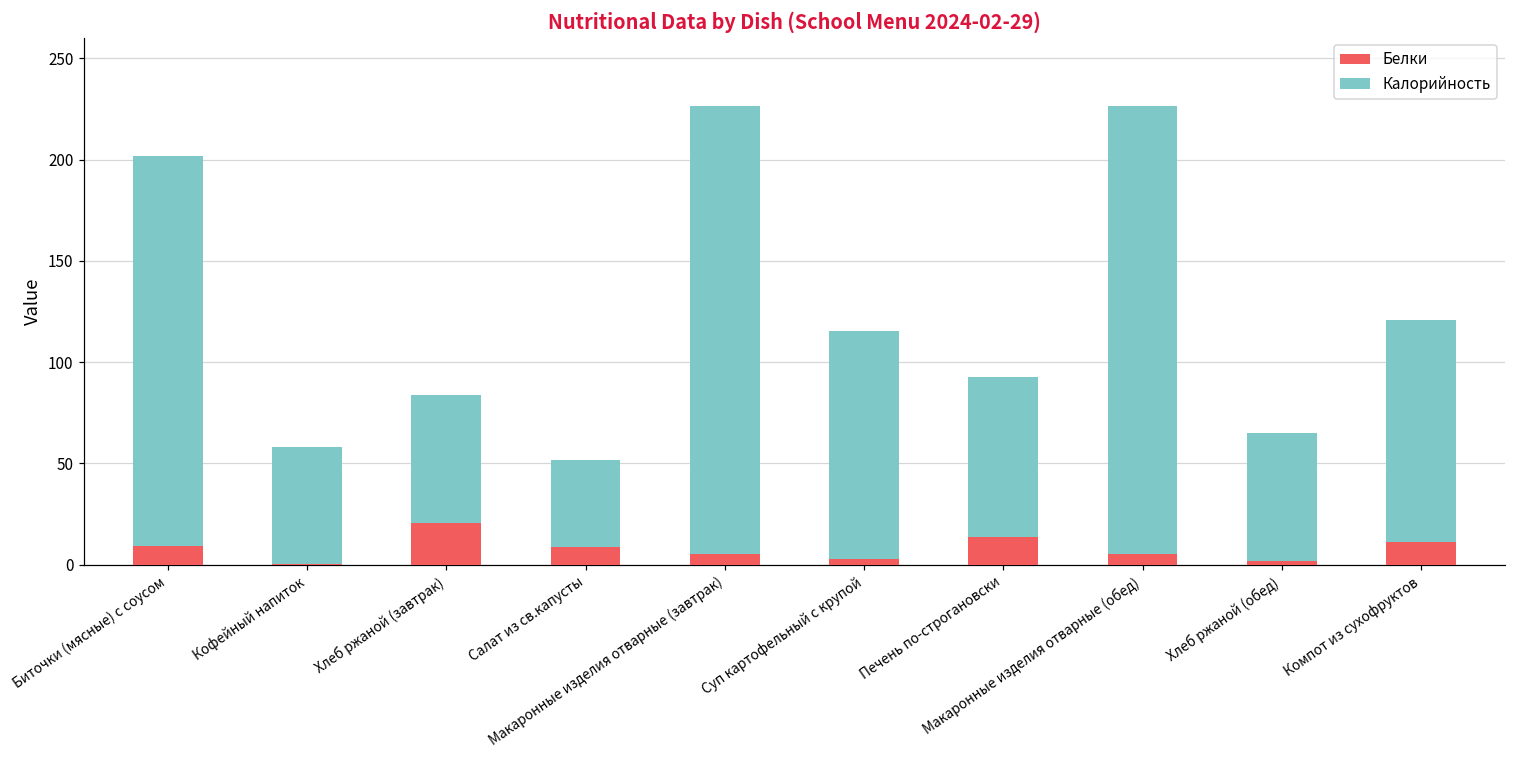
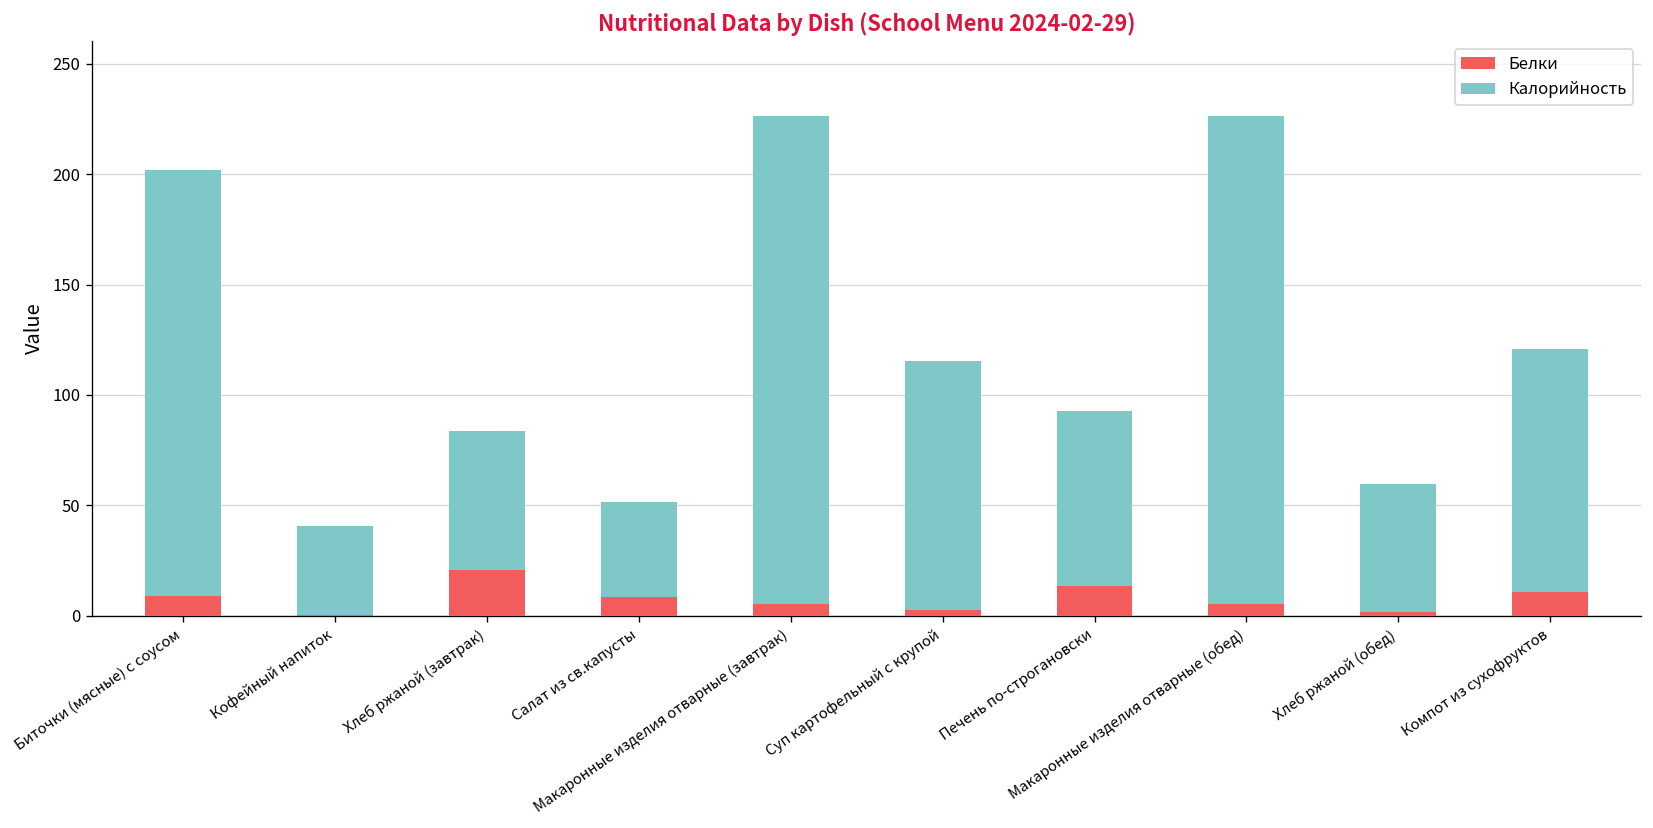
  {
    "Белки": {
      "Биточки (мясные) с соусом": 9,
      "Хлеб ржаной (завтрак)": 21,
      "Салат из св.капусты": 9,
      "Макаронные изделия отварные (завтрак)": 5,
      "Суп картофельный с крупой": 3,
      "Печень по-строгановски": 14,
      "Макаронные изделия отварные (обед)": 5,
      "Хлеб ржаной (обед)": 2,
      "Компот из сухофруктов": 11
    },
    "Калорийность": {
      "Биточки (мясные) с соусом": 193,
-     "Кофейный напиток": 58,
+     "Кофейный напиток": 41,
      "Хлеб ржаной (завтрак)": 63,
      "Салат из св.капусты": 43,
      "Макаронные изделия отварные (завтрак)": 221,
      "Суп картофельный с крупой": 113,
      "Печень по-строгановски": 79,
      "Макаронные изделия отварные (обед)": 221,
-     "Хлеб ржаной (обед)": 63,
+     "Хлеб ржаной (обед)": 58,
      "Компот из сухофруктов": 110
    }
  }
